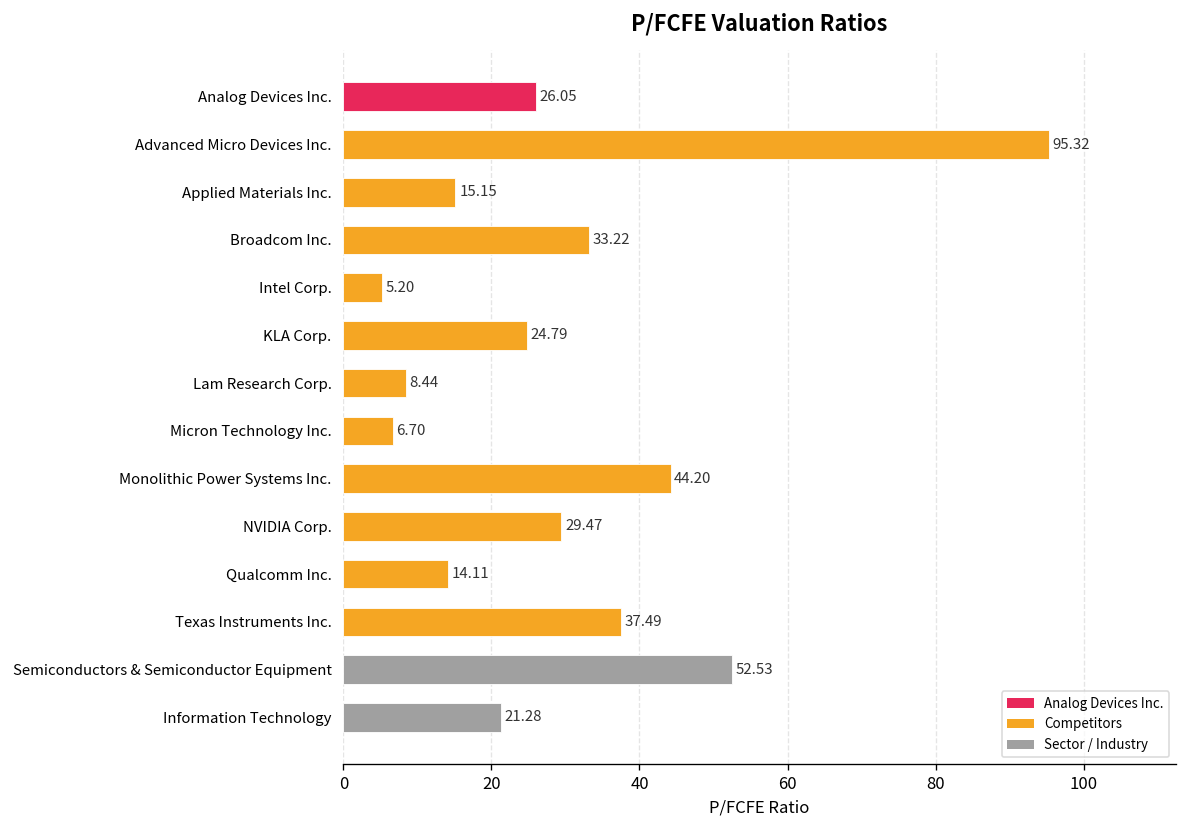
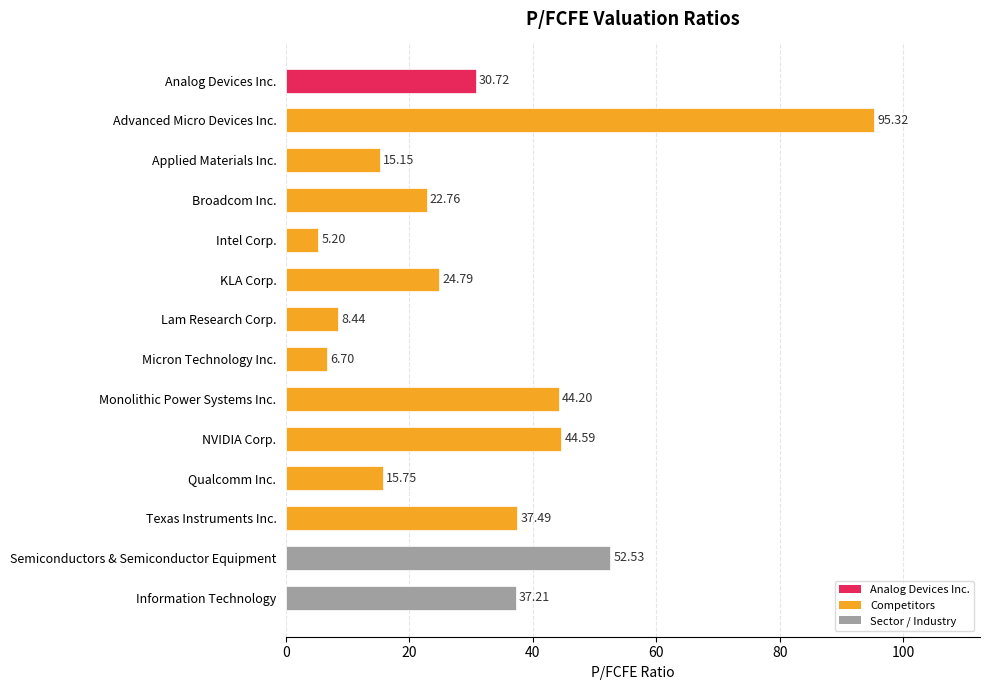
  {
-   "Analog Devices Inc.": 26.05,
+   "Analog Devices Inc.": 30.72,
    "Advanced Micro Devices Inc.": 95.32,
    "Applied Materials Inc.": 15.15,
-   "Broadcom Inc.": 33.22,
+   "Broadcom Inc.": 22.76,
    "Intel Corp.": 5.20,
    "KLA Corp.": 24.79,
    "Lam Research Corp.": 8.44,
    "Micron Technology Inc.": 6.70,
    "Monolithic Power Systems Inc.": 44.20,
-   "NVIDIA Corp.": 29.47,
-   "Qualcomm Inc.": 14.11,
+   "NVIDIA Corp.": 44.59,
+   "Qualcomm Inc.": 15.75,
    "Texas Instruments Inc.": 37.49,
    "Semiconductors & Semiconductor Equipment": 52.53,
-   "Information Technology": 21.28
+   "Information Technology": 37.21
  }
